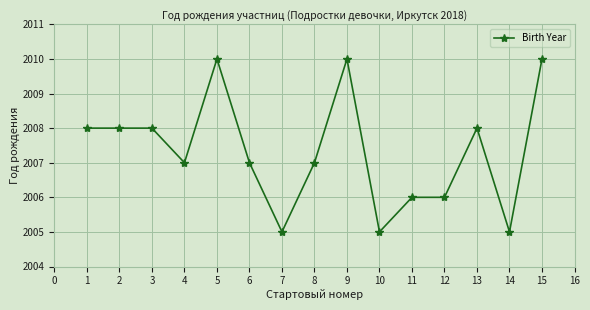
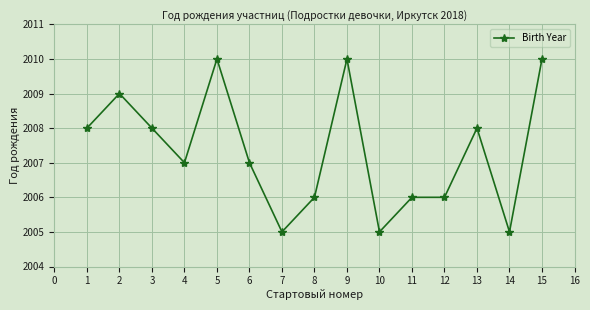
  {
    "1": 2008,
-   "2": 2008,
+   "2": 2009,
    "3": 2008,
    "4": 2007,
    "5": 2010,
    "6": 2007,
    "7": 2005,
-   "8": 2007,
+   "8": 2006,
    "9": 2010,
    "10": 2005,
    "11": 2006,
    "12": 2006,
    "13": 2008,
    "14": 2005,
    "15": 2010
  }
